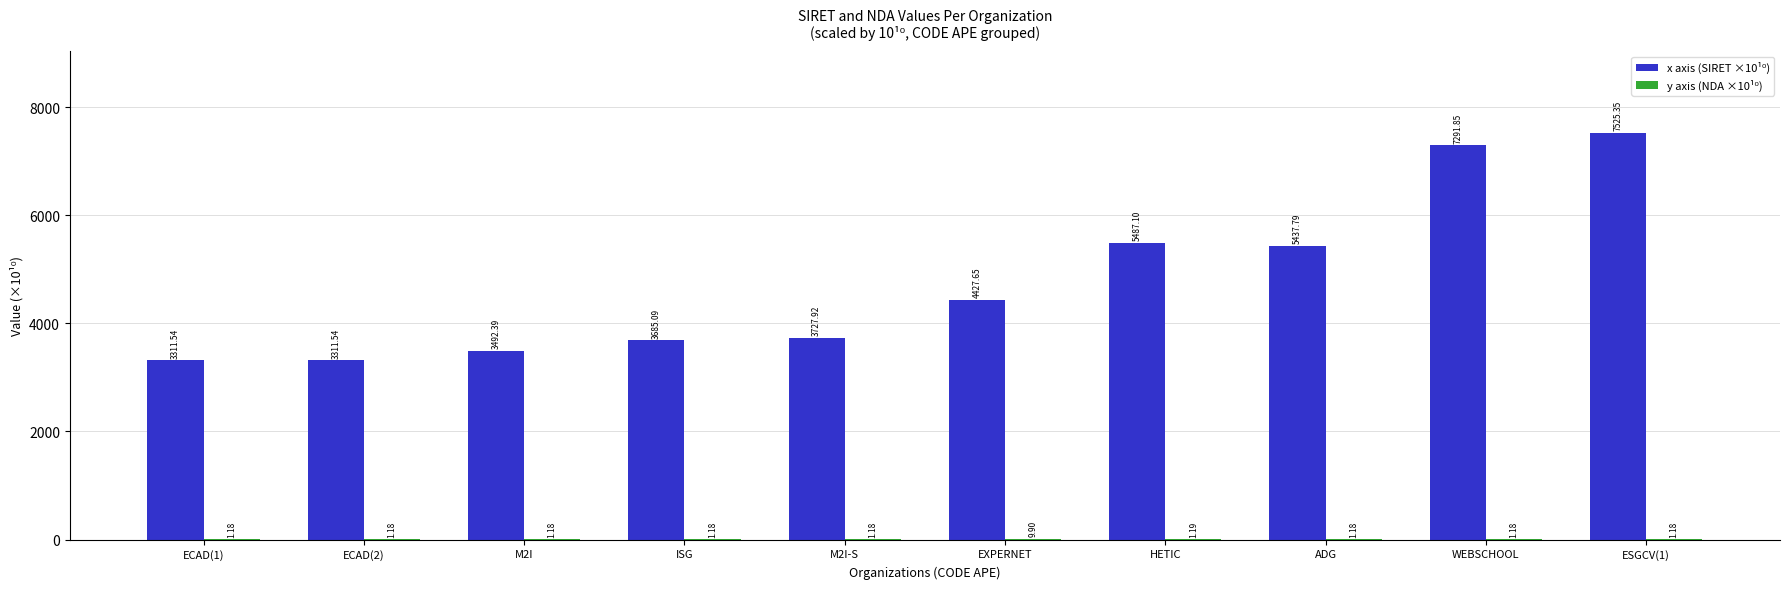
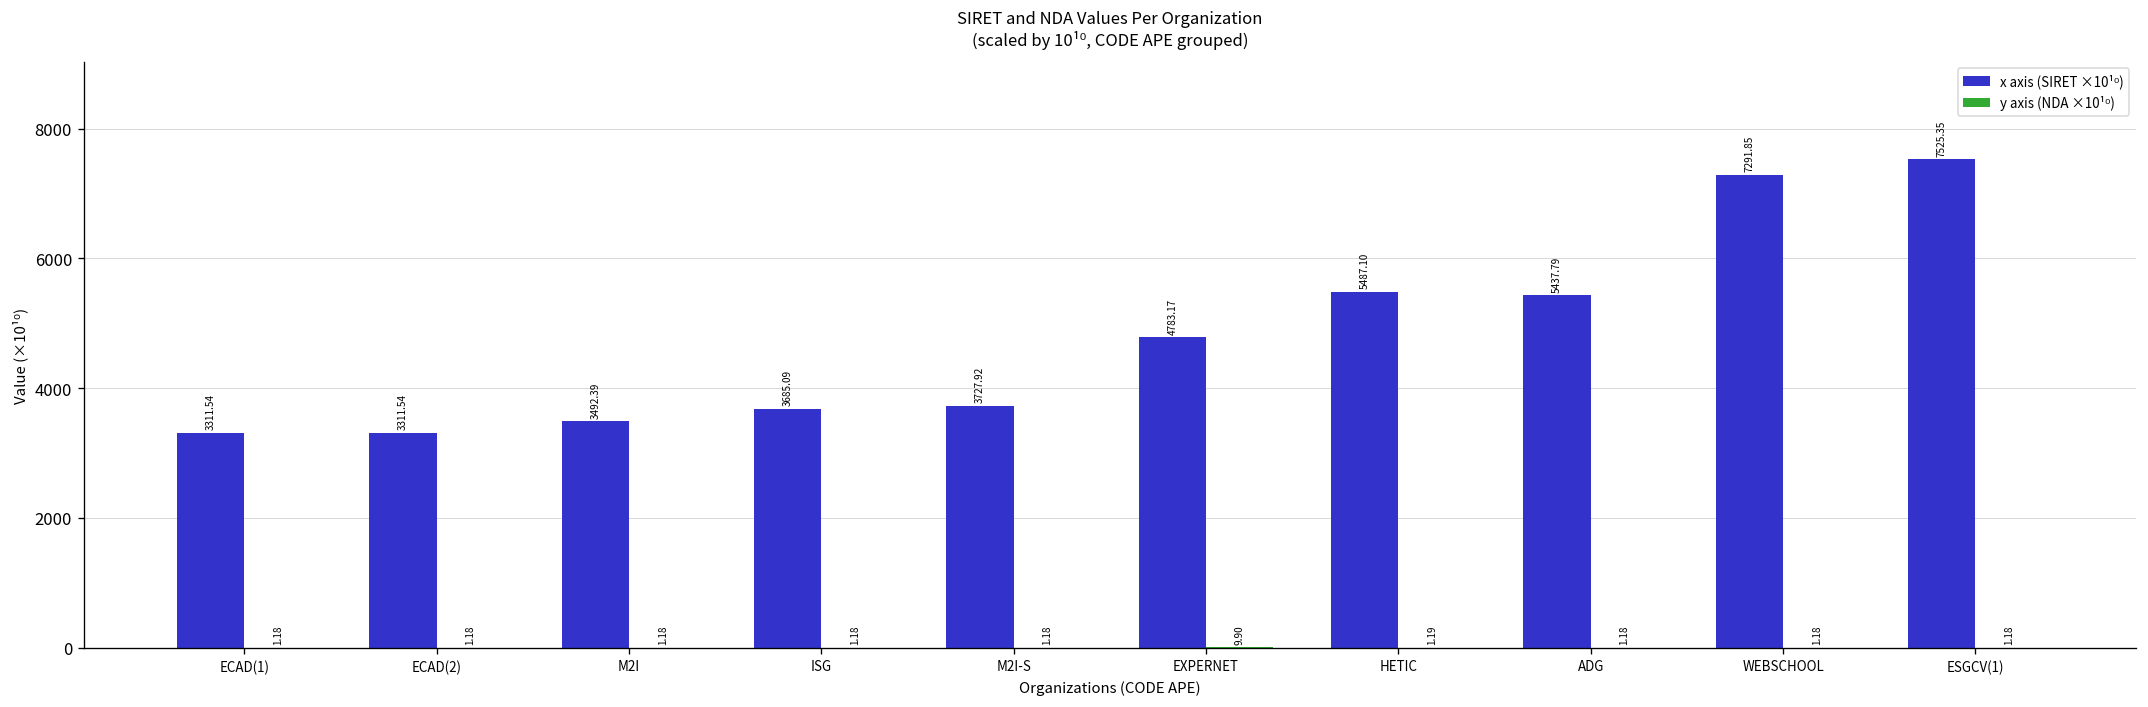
  {
    "x axis (SIRET ×10¹⁰)": {
      "ECAD(1)": 3311.54,
      "ECAD(2)": 3311.54,
      "M2I": 3492.39,
      "ISG": 3685.09,
      "M2I-S": 3727.92,
-     "EXPERNET": 4427.65,
+     "EXPERNET": 4783.17,
      "HETIC": 5487.10,
      "ADG": 5437.79,
      "WEBSCHOOL": 7291.85,
      "ESGCV(1)": 7525.35
    },
    "y axis (NDA ×10¹⁰)": {
      "ECAD(1)": 1.18,
      "ECAD(2)": 1.18,
      "M2I": 1.18,
      "ISG": 1.18,
      "M2I-S": 1.18,
      "EXPERNET": 9.90,
      "HETIC": 1.19,
      "ADG": 1.18,
      "WEBSCHOOL": 1.18,
      "ESGCV(1)": 1.18
    }
  }
